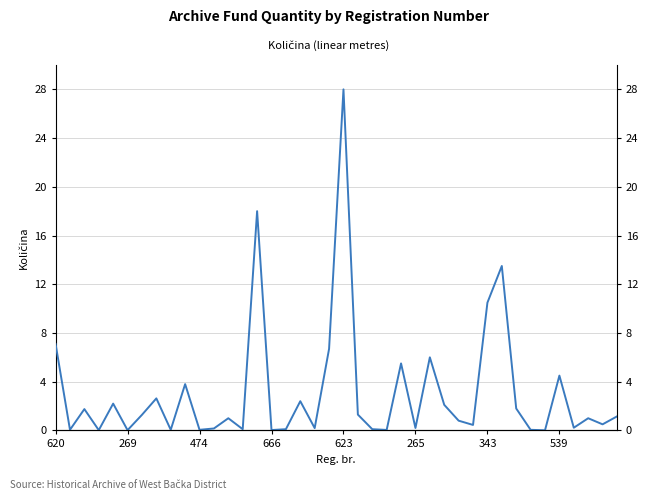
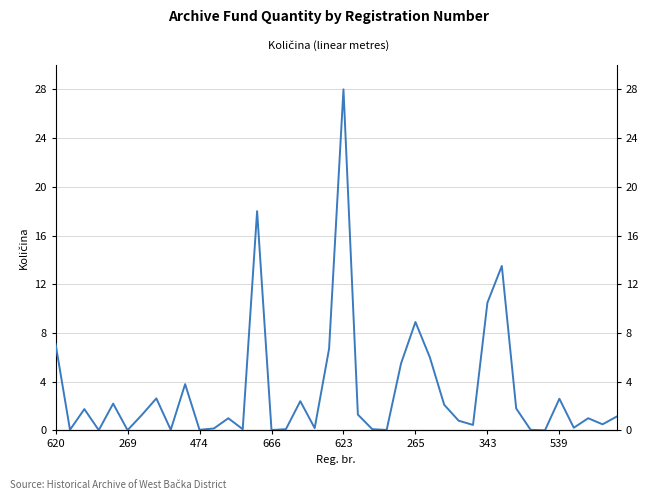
  {
    "620": 7.1,
    "269": 0.0,
    "474": 0.1,
    "666": 0.0,
    "623": 28.0,
-   "265": 0.2,
+   "265": 8.9,
    "343": 10.5,
-   "539": 4.5
+   "539": 2.6
  }
